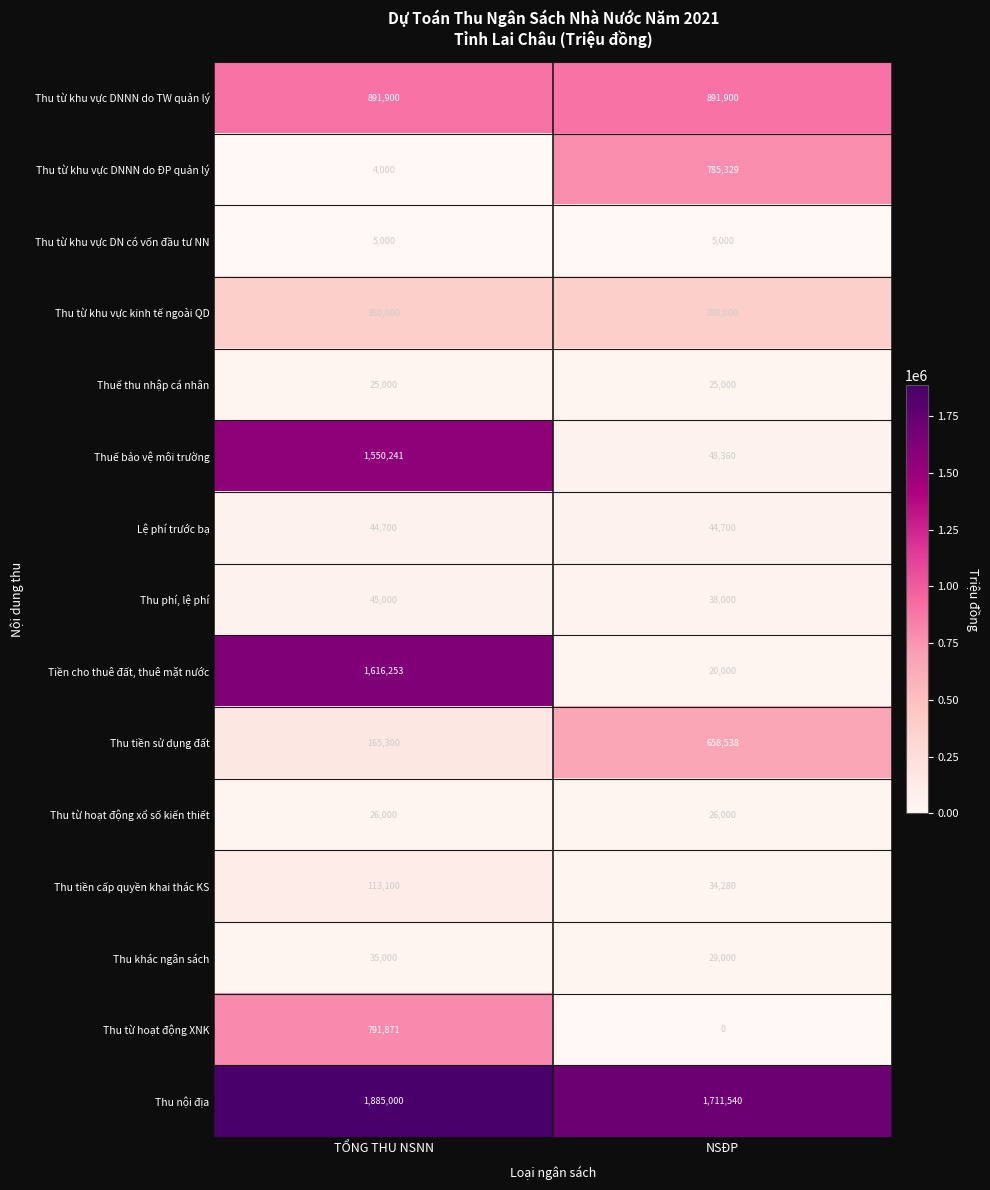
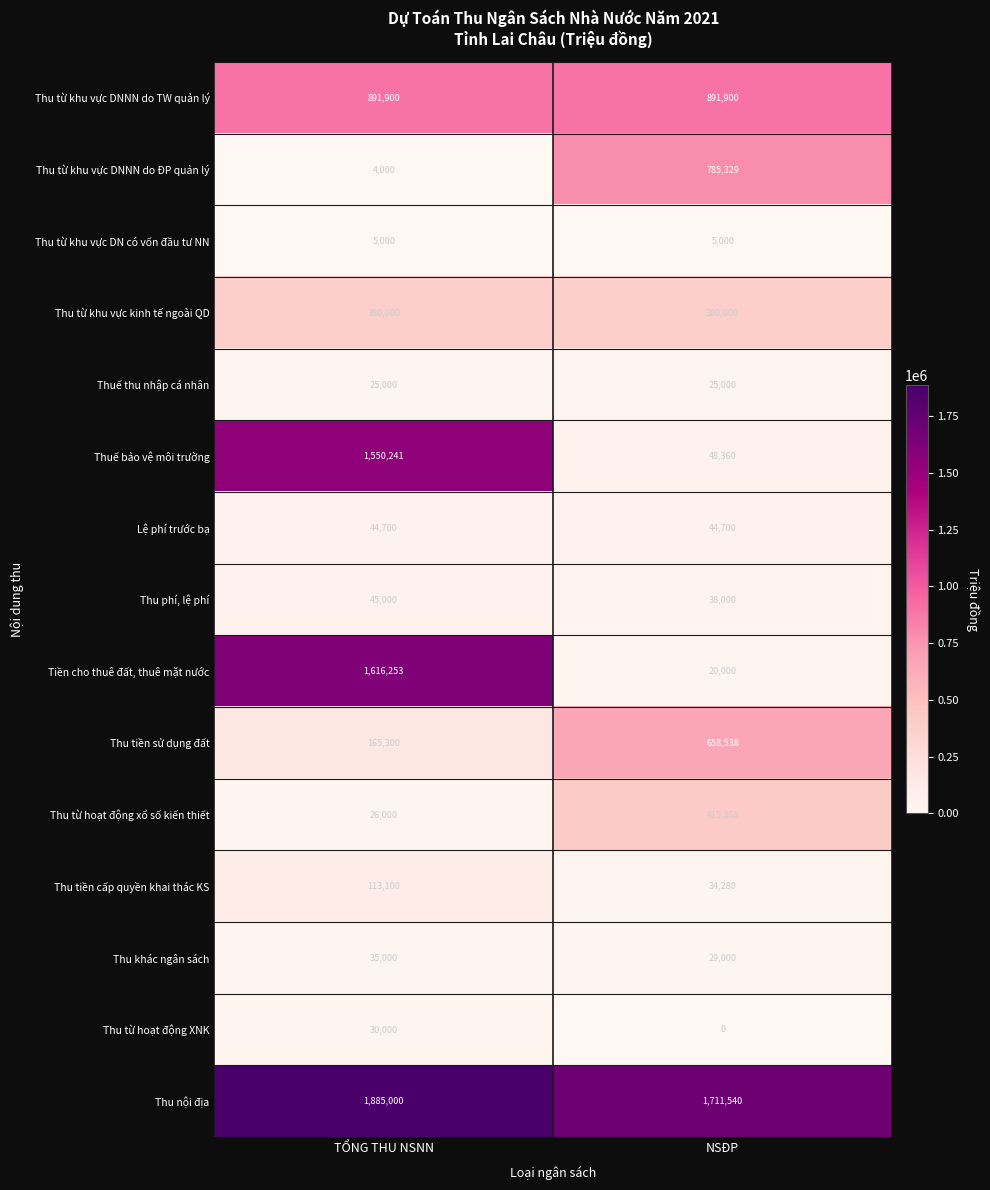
  {
    "Thu từ khu vực DNNN do TW quản lý": {
      "TỔNG THU NSNN": "891,900",
      "NSĐP": "891,900"
    },
    "Thu từ khu vực DNNN do ĐP quản lý": {
      "TỔNG THU NSNN": "4,000",
      "NSĐP": "785,329"
    },
    "Thu từ khu vực DN có vốn đầu tư NN": {
      "TỔNG THU NSNN": "5,000",
      "NSĐP": "5,000"
    },
    "Thu từ khu vực kinh tế ngoài QD": {
      "TỔNG THU NSNN": "380,000",
      "NSĐP": "380,000"
    },
    "Thuế thu nhập cá nhân": {
      "TỔNG THU NSNN": "25,000",
      "NSĐP": "25,000"
    },
    "Thuế bảo vệ môi trường": {
      "TỔNG THU NSNN": "1,550,241",
      "NSĐP": "48,360"
    },
    "Lệ phí trước bạ": {
      "TỔNG THU NSNN": "44,700",
      "NSĐP": "44,700"
    },
    "Thu phí, lệ phí": {
      "TỔNG THU NSNN": "45,000",
      "NSĐP": "38,000"
    },
    "Tiền cho thuê đất, thuê mặt nước": {
      "TỔNG THU NSNN": "1,616,253",
      "NSĐP": "20,000"
    },
    "Thu tiền sử dụng đất": {
      "TỔNG THU NSNN": "165,300",
      "NSĐP": "658,538"
    },
    "Thu từ hoạt động xổ số kiến thiết": {
      "TỔNG THU NSNN": "26,000",
-     "NSĐP": "26,000"
+     "NSĐP": "415,868"
    },
    "Thu tiền cấp quyền khai thác KS": {
      "TỔNG THU NSNN": "113,100",
      "NSĐP": "34,280"
    },
    "Thu khác ngân sách": {
      "TỔNG THU NSNN": "35,000",
      "NSĐP": "29,000"
    },
    "Thu từ hoạt động XNK": {
-     "TỔNG THU NSNN": "791,871",
+     "TỔNG THU NSNN": "30,000",
      "NSĐP": "0"
    },
    "Thu nội địa": {
      "TỔNG THU NSNN": "1,885,000",
      "NSĐP": "1,711,540"
    }
  }
